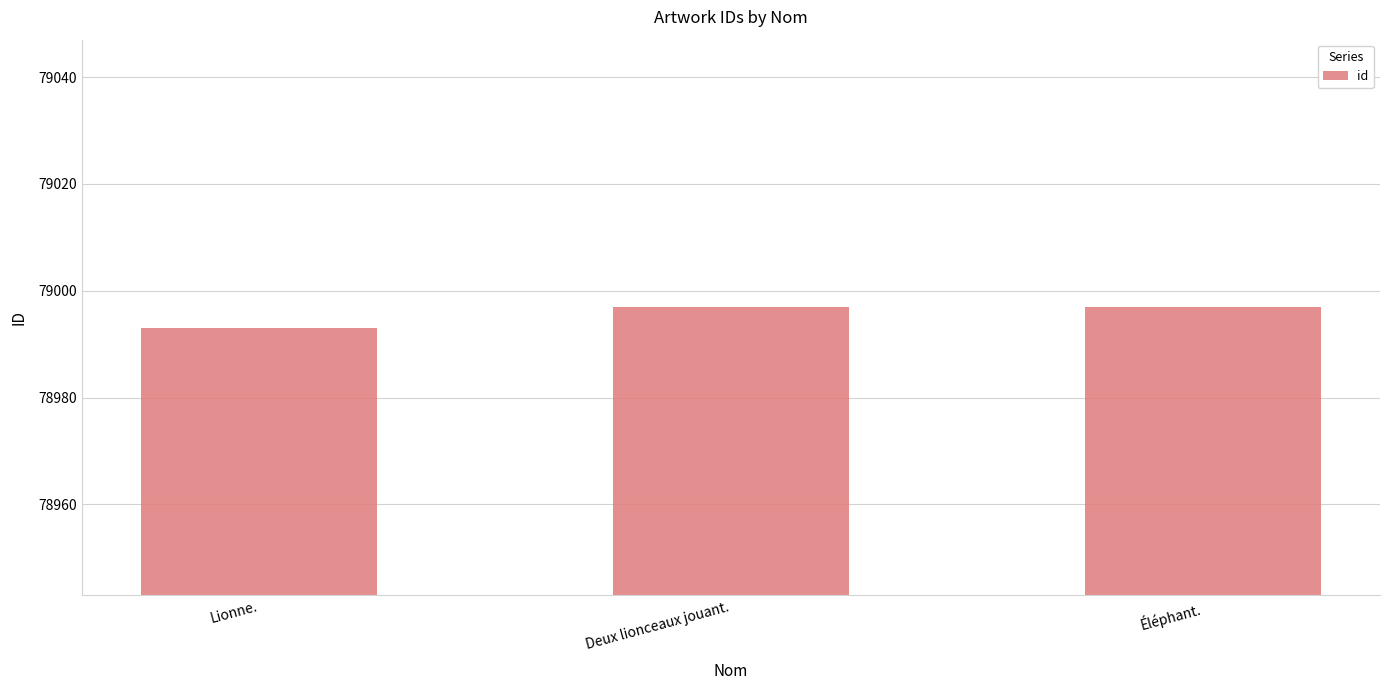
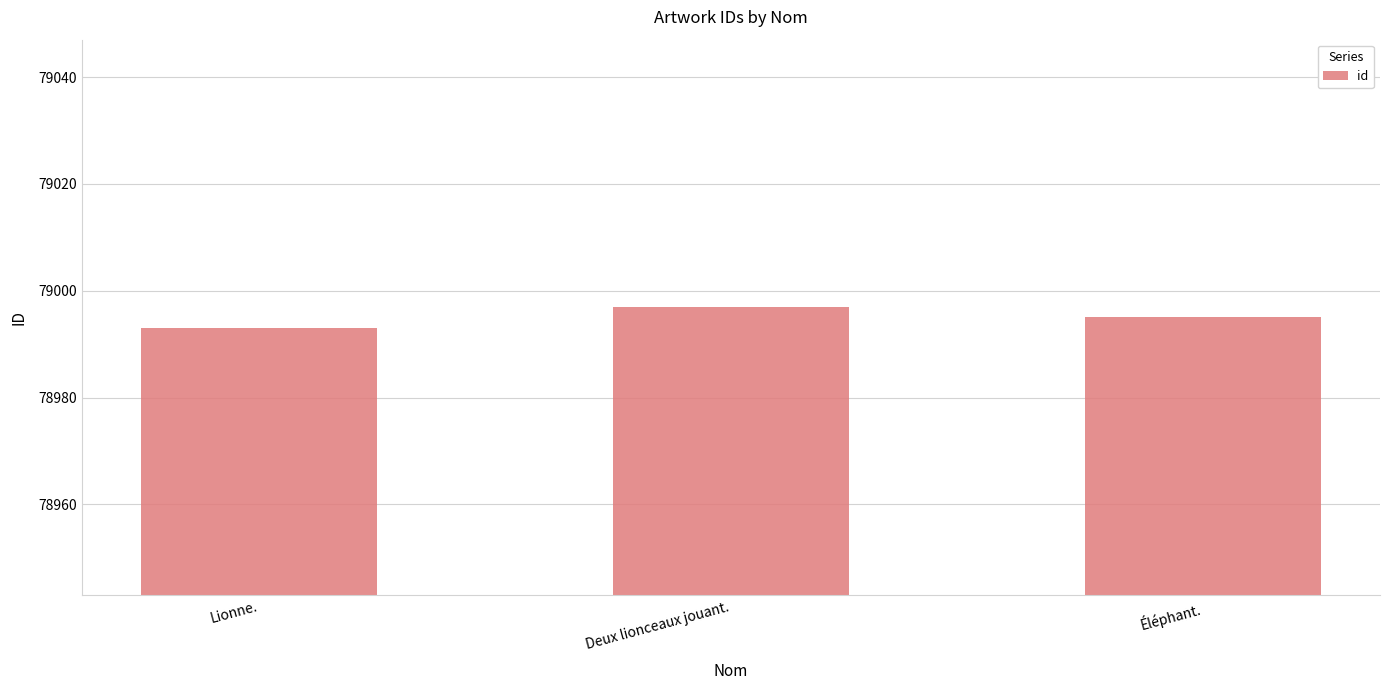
  {
    "Lionne.": 78993,
    "Deux lionceaux jouant.": 78997,
-   "Éléphant.": 78997
+   "Éléphant.": 78995
  }
